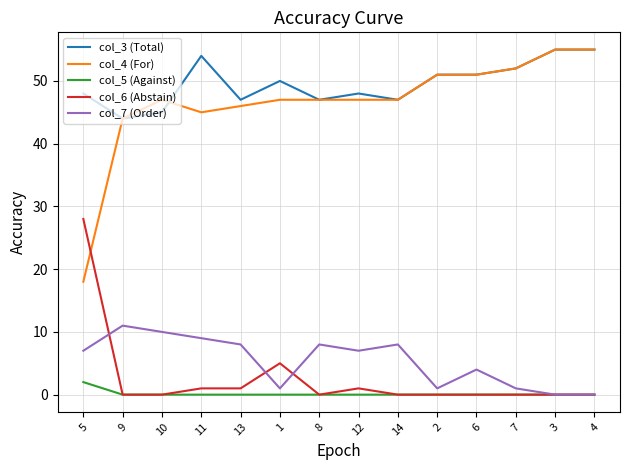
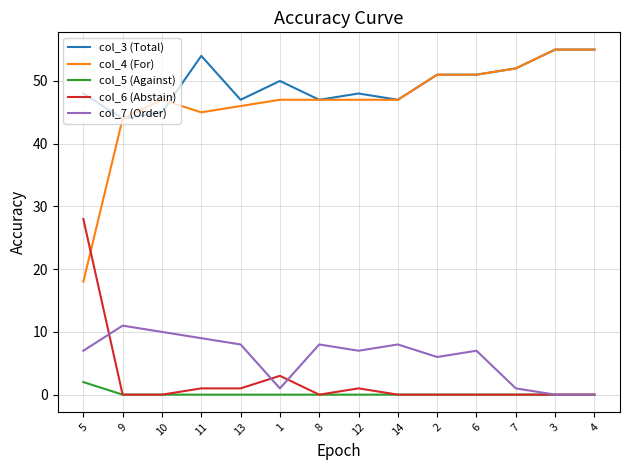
  {
    "col_3 (Total)": {
      "11": 54,
      "13": 47,
      "1": 50,
      "12": 48
    },
    "col_4 (For)": {
      "5": 18,
      "11": 45,
      "13": 46,
      "1": 47,
      "12": 47
    },
    "col_5 (Against)": {
      "5": 2,
      "11": 0,
      "13": 0,
      "1": 0,
      "12": 0
    },
    "col_6 (Abstain)": {
      "5": 28,
      "11": 1,
      "13": 1,
-     "1": 5,
+     "1": 3,
      "12": 1
    },
    "col_7 (Order)": {
      "5": 7,
      "9": 11,
      "10": 10,
      "11": 9,
      "13": 8,
      "1": 1,
      "8": 8,
      "12": 7,
      "14": 8,
-     "2": 1,
-     "6": 4,
+     "2": 6,
+     "6": 7,
      "7": 1
    }
  }
